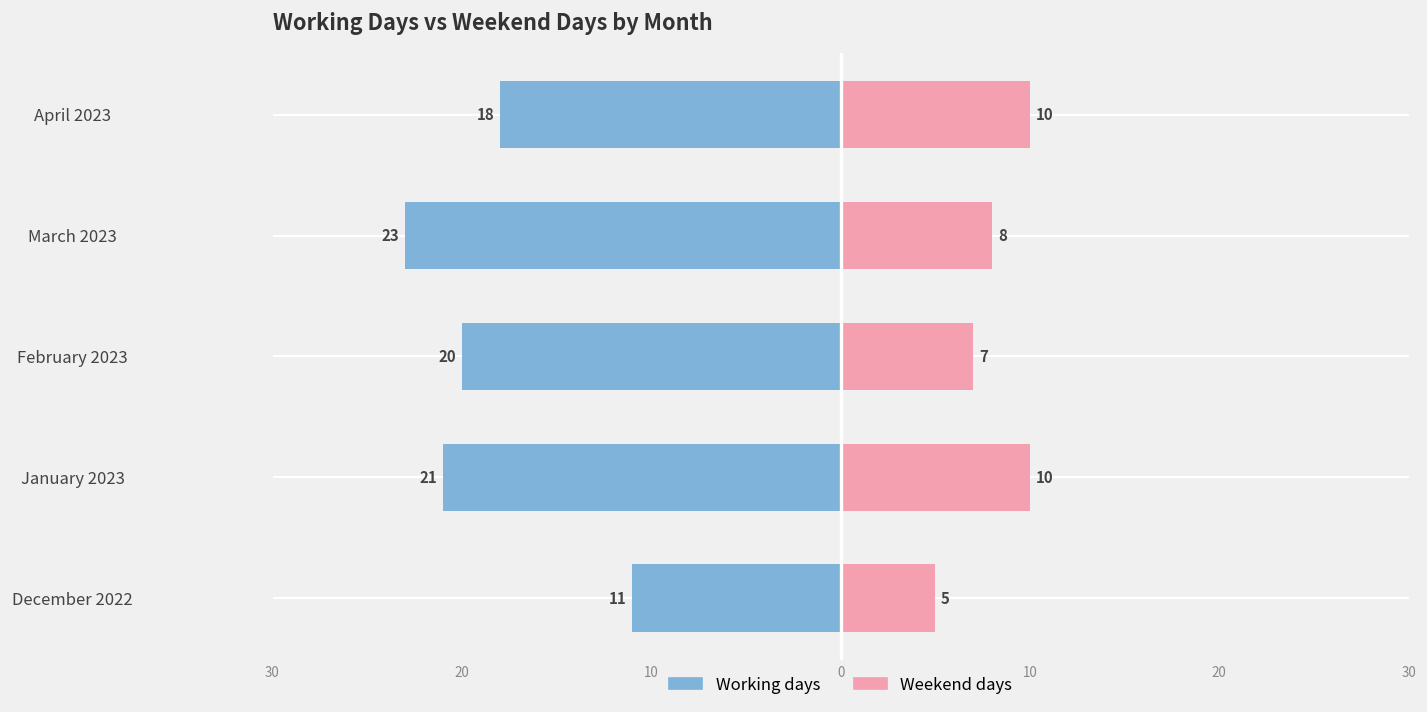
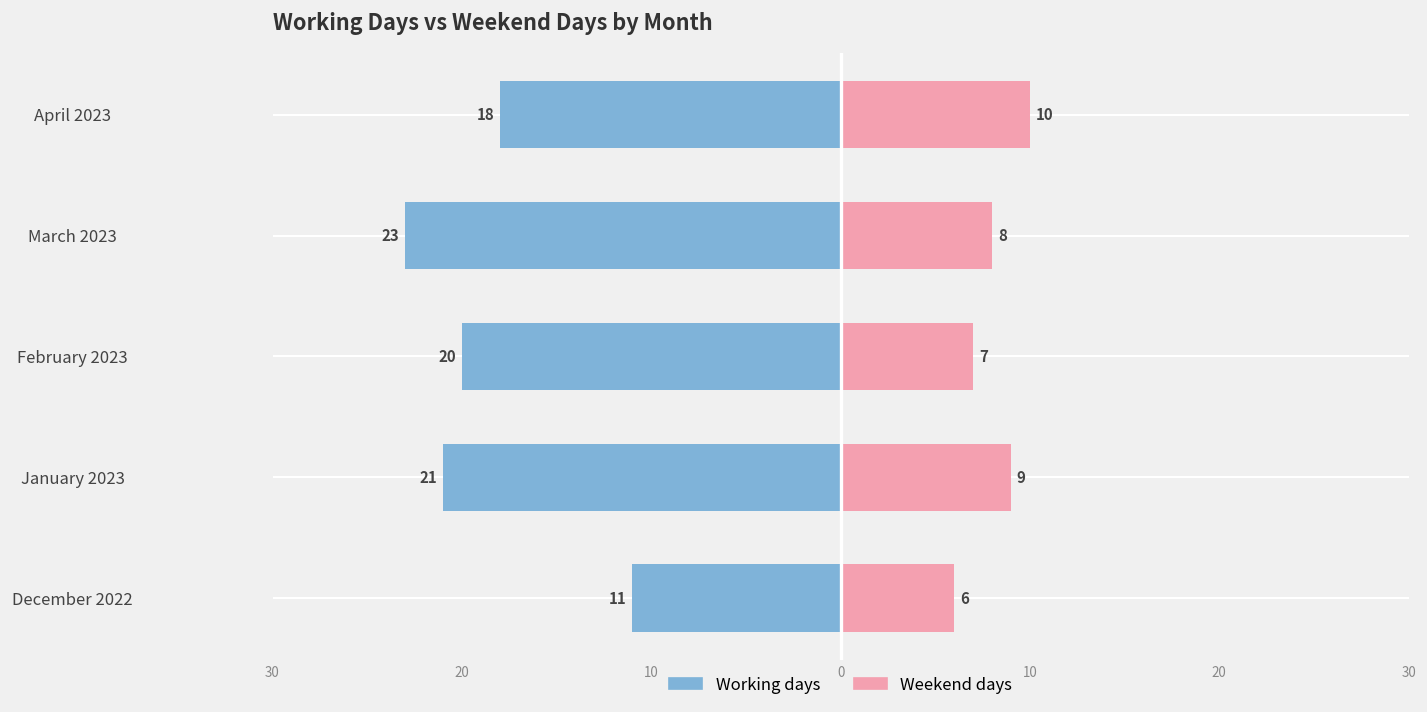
  {
    "Weekend days": {
      "April 2023": 10,
      "March 2023": 8,
      "February 2023": 7,
-     "January 2023": 10,
-     "December 2022": 5
+     "January 2023": 9,
+     "December 2022": 6
    }
  }
